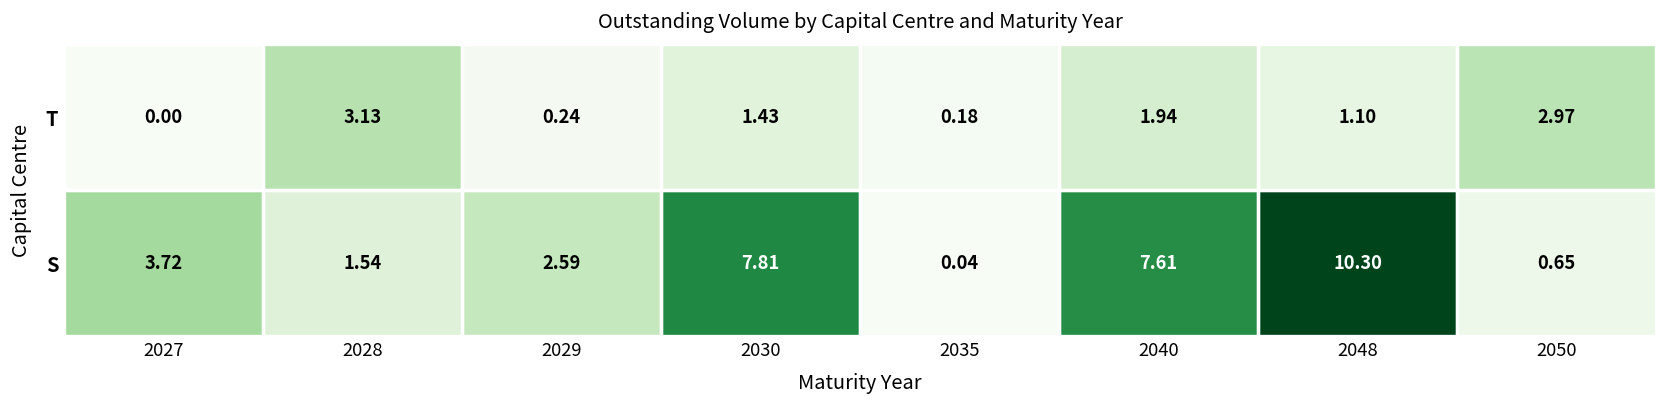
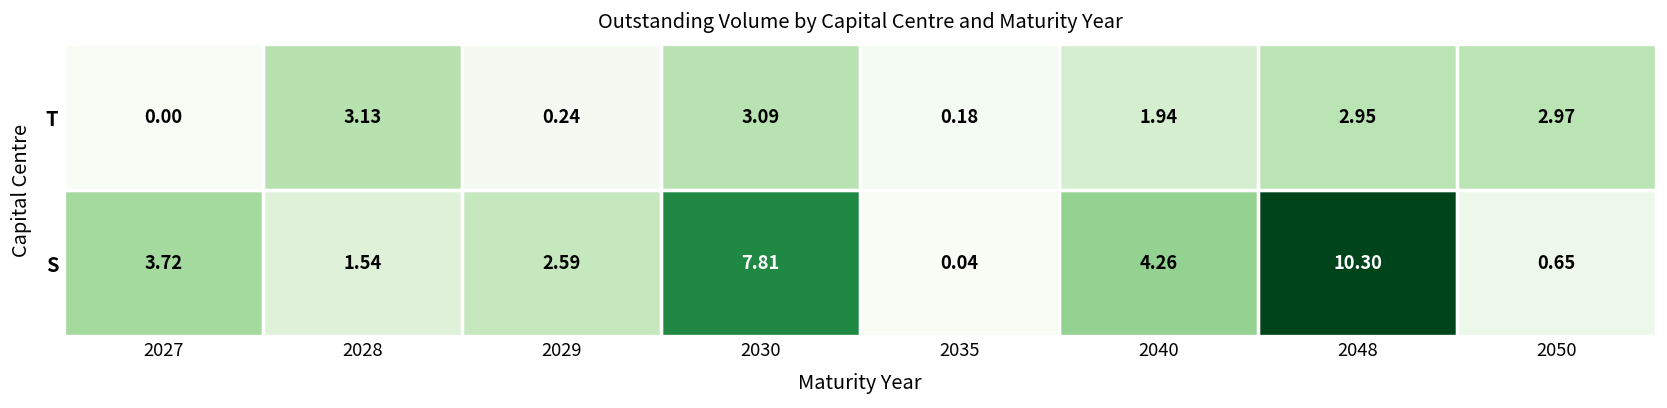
  {
    "T": {
      "2027": 0.00,
      "2028": 3.13,
      "2029": 0.24,
-     "2030": 1.43,
+     "2030": 3.09,
      "2035": 0.18,
      "2040": 1.94,
-     "2048": 1.10,
+     "2048": 2.95,
      "2050": 2.97
    },
    "S": {
      "2027": 3.72,
      "2028": 1.54,
      "2029": 2.59,
      "2030": 7.81,
      "2035": 0.04,
-     "2040": 7.61,
+     "2040": 4.26,
      "2048": 10.30,
      "2050": 0.65
    }
  }
